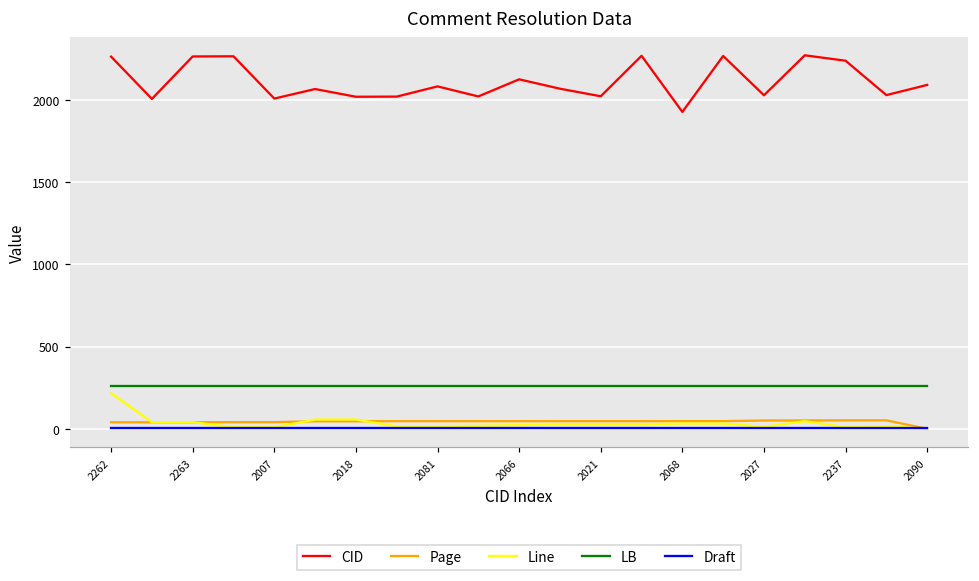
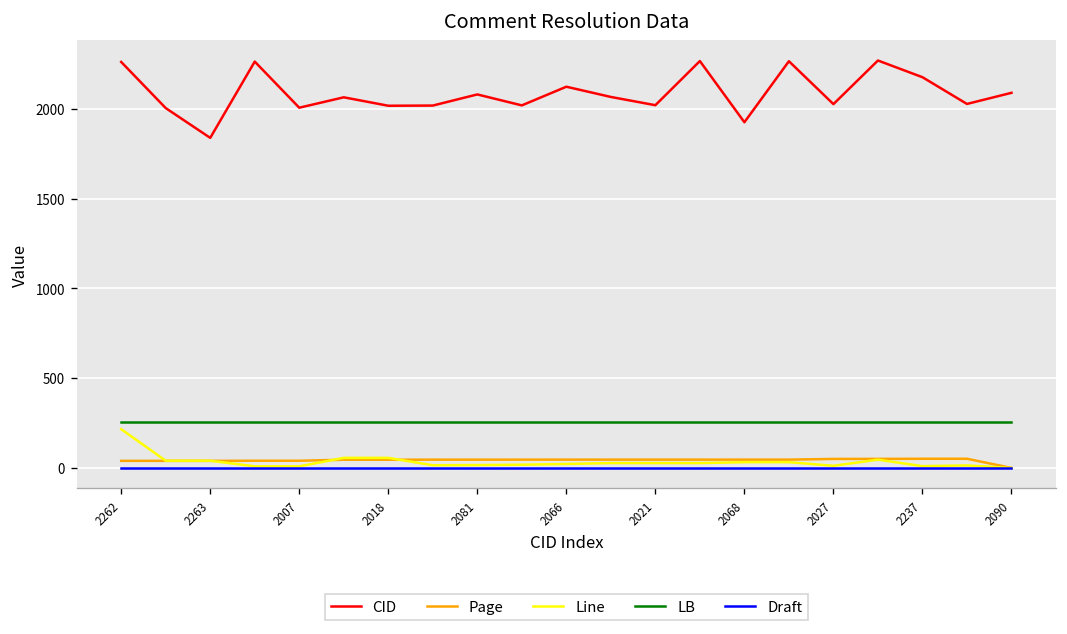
  {
    "CID": {
      "2262": 2260,
-     "2263": 2260,
+     "2263": 1840,
      "2007": 2010,
      "2018": 2020,
      "2081": 2080,
      "2066": 2120,
      "2021": 2020,
      "2068": 1930,
      "2027": 2030,
-     "2237": 2240,
+     "2237": 2180,
      "2090": 2090
    },
    "Page": {
      "2262": 40,
      "2007": 40,
      "2081": 50,
      "2066": 50,
      "2021": 50,
      "2027": 50,
      "2237": 50
    },
    "Line": {
      "2262": 220,
      "2066": 20,
      "2021": 30
    },
    "LB": {
      "2262": 260,
      "2263": 260,
      "2007": 260,
      "2018": 260,
      "2081": 260,
      "2066": 260,
      "2021": 260,
      "2068": 260,
      "2027": 260,
      "2237": 260,
      "2090": 260
    },
    "Draft": {
      "2262": 0,
      "2263": 0,
      "2018": 0,
      "2066": 0,
      "2021": 0,
      "2068": 0
    }
  }
